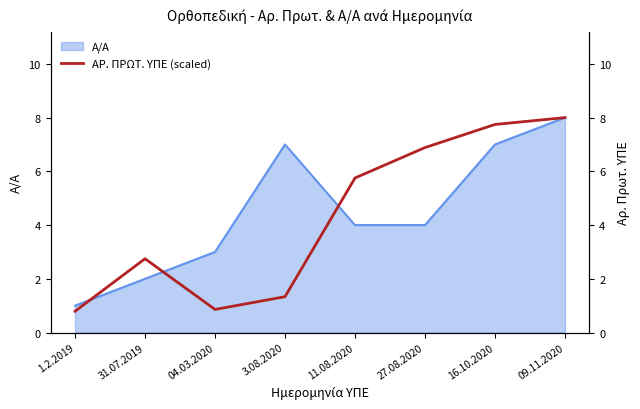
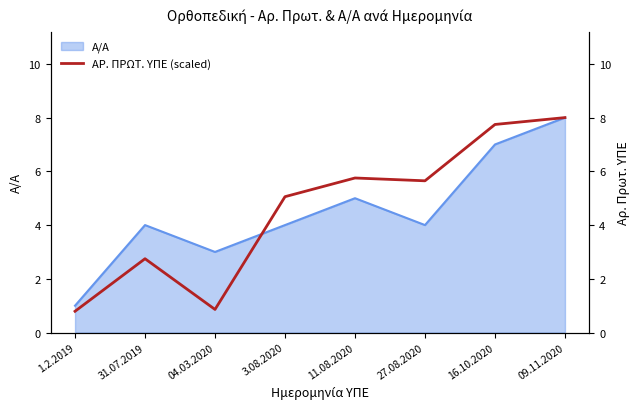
  {
    "A/A": {
      "1.2.2019": 1,
-     "31.07.2019": 2,
+     "31.07.2019": 4,
      "04.03.2020": 3,
-     "3.08.2020": 7,
-     "11.08.2020": 4,
+     "3.08.2020": 4,
+     "11.08.2020": 5,
      "27.08.2020": 4,
      "16.10.2020": 7,
      "09.11.2020": 8
    },
    "ΑΡ. ΠΡΩΤ. ΥΠΕ (scaled)": {
      "1.2.2019": 0.8,
      "31.07.2019": 2.7,
      "04.03.2020": 0.9,
-     "3.08.2020": 1.3,
+     "3.08.2020": 5.1,
      "11.08.2020": 5.8,
-     "27.08.2020": 6.9,
+     "27.08.2020": 5.6,
      "16.10.2020": 7.7,
      "09.11.2020": 8.0
    }
  }
